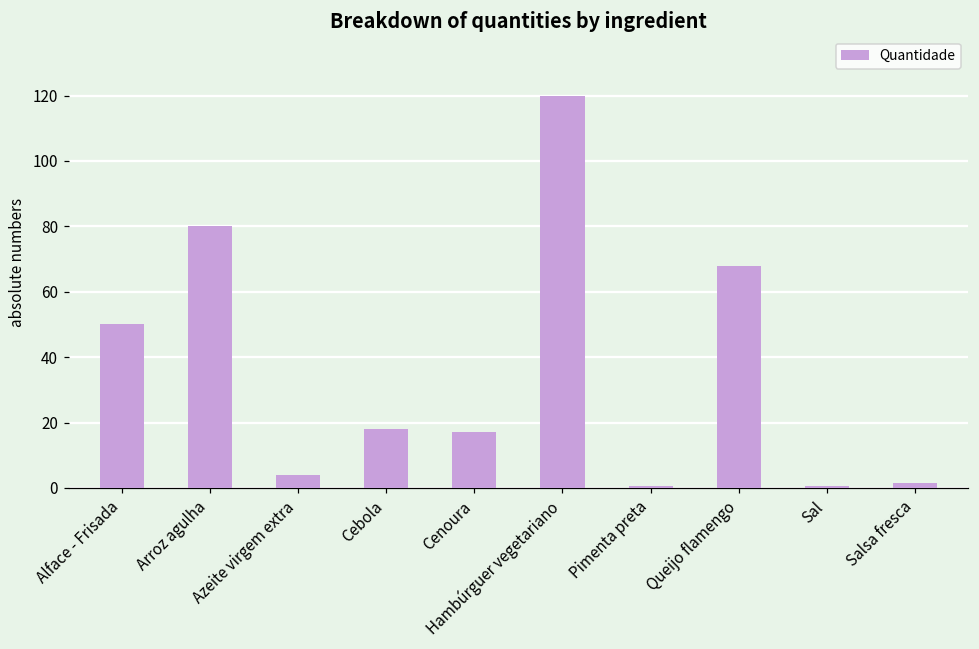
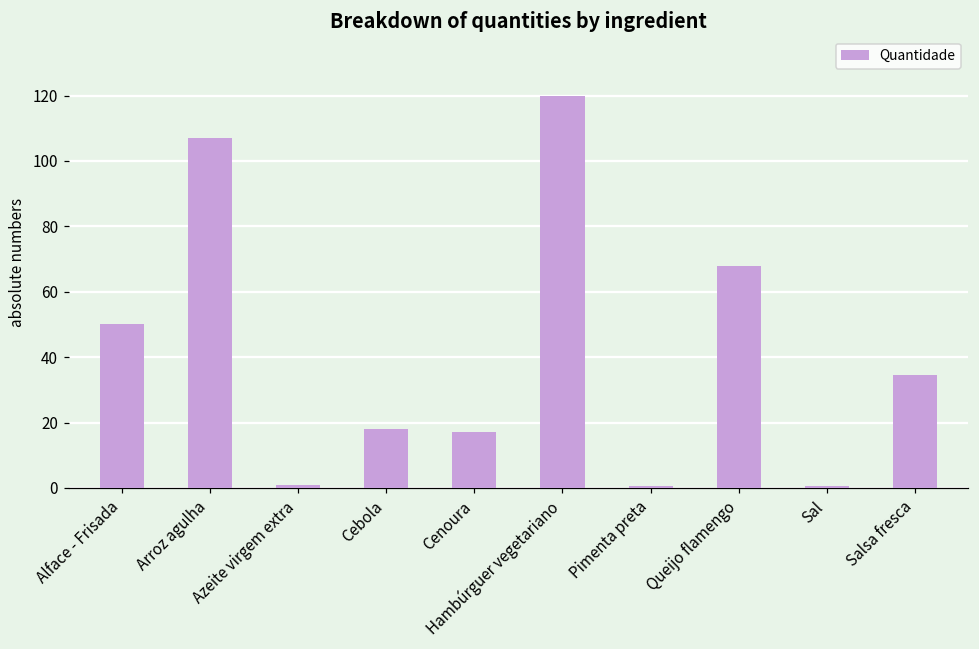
  {
    "Alface - Frisada": 50,
-   "Arroz agulha": 80,
-   "Azeite virgem extra": 4,
+   "Arroz agulha": 107,
+   "Azeite virgem extra": 1,
    "Cebola": 18,
    "Cenoura": 17,
    "Hambúrguer vegetariano": 120,
    "Queijo flamengo": 68,
-   "Salsa fresca": 2
+   "Salsa fresca": 34
  }
